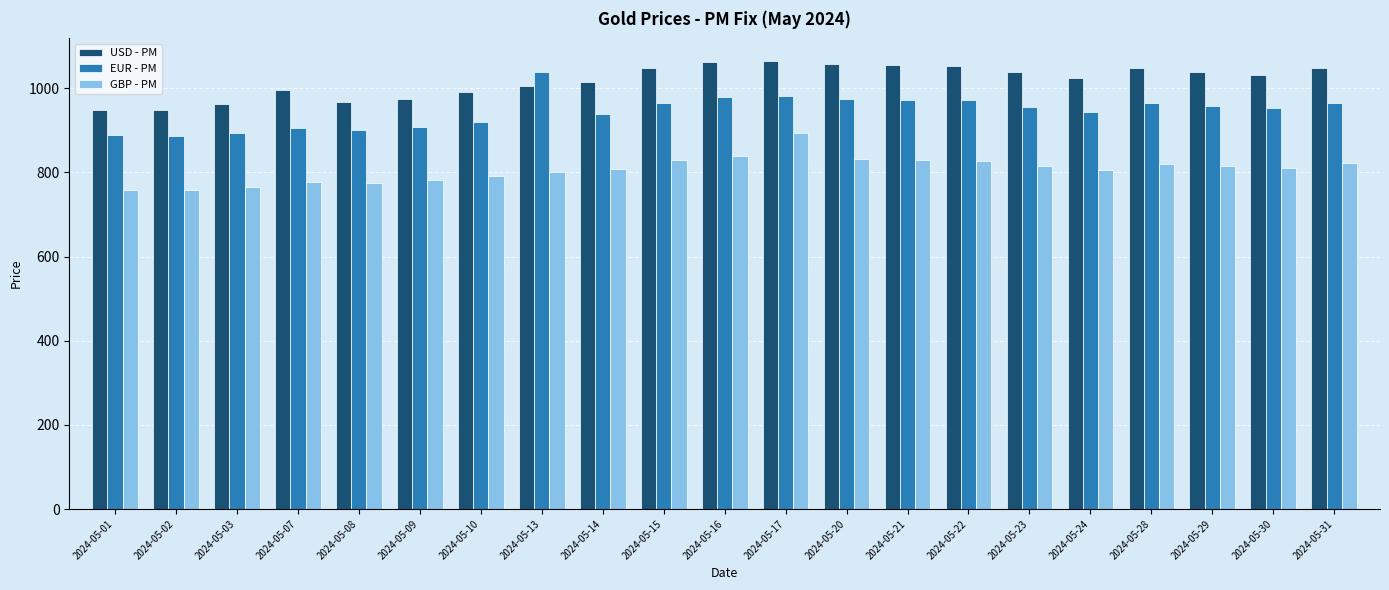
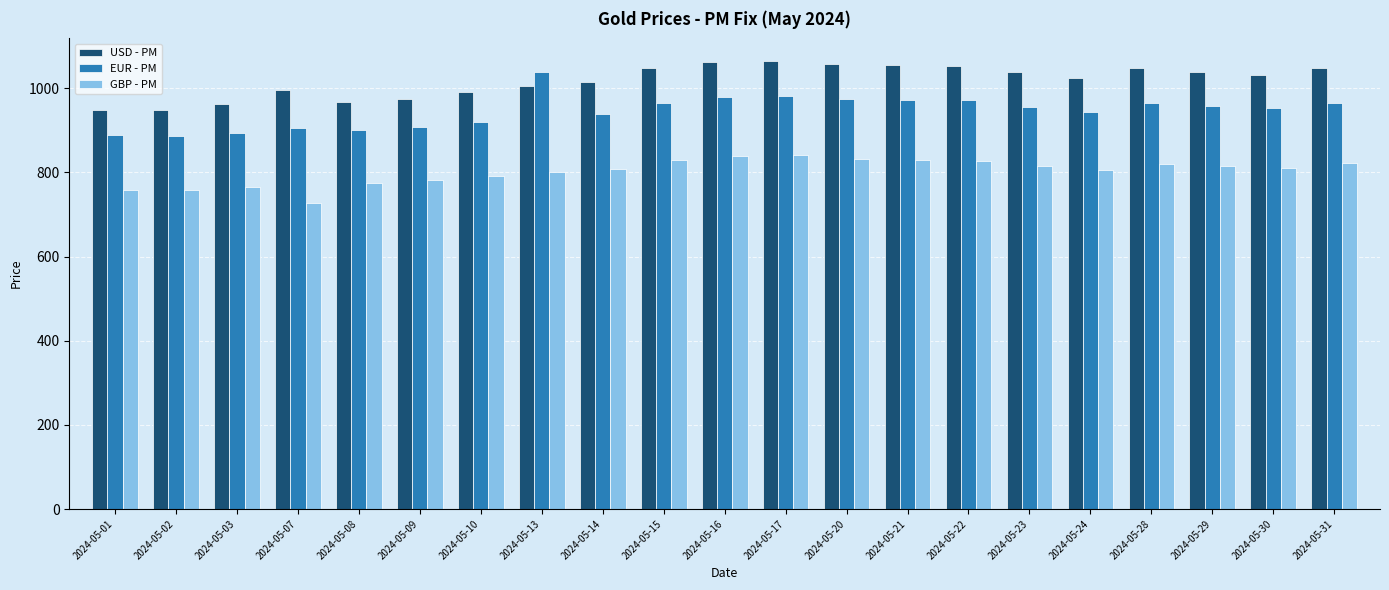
  {
    "USD - PM": {
      "2024-05-01": 950,
      "2024-05-02": 950,
      "2024-05-03": 960,
      "2024-05-07": 1000,
      "2024-05-08": 970,
      "2024-05-09": 980,
      "2024-05-10": 990,
      "2024-05-13": 1010,
      "2024-05-14": 1020,
      "2024-05-15": 1050,
      "2024-05-16": 1060,
      "2024-05-17": 1070,
      "2024-05-20": 1060,
      "2024-05-21": 1050,
      "2024-05-22": 1050,
      "2024-05-23": 1040,
      "2024-05-24": 1030,
      "2024-05-28": 1050,
      "2024-05-29": 1040,
      "2024-05-30": 1030,
      "2024-05-31": 1050
    },
    "EUR - PM": {
      "2024-05-01": 890,
      "2024-05-02": 890,
      "2024-05-03": 890,
      "2024-05-07": 900,
      "2024-05-08": 900,
      "2024-05-09": 910,
      "2024-05-10": 920,
      "2024-05-13": 1040,
      "2024-05-14": 940,
      "2024-05-15": 970,
      "2024-05-16": 980,
      "2024-05-17": 980,
      "2024-05-20": 970,
      "2024-05-21": 970,
      "2024-05-22": 970,
      "2024-05-23": 960,
      "2024-05-24": 940,
      "2024-05-28": 960,
      "2024-05-29": 960,
      "2024-05-30": 950,
      "2024-05-31": 960
    },
    "GBP - PM": {
      "2024-05-01": 760,
      "2024-05-02": 760,
      "2024-05-03": 760,
-     "2024-05-07": 780,
+     "2024-05-07": 730,
      "2024-05-08": 770,
      "2024-05-09": 780,
      "2024-05-10": 790,
      "2024-05-13": 800,
      "2024-05-14": 810,
      "2024-05-15": 830,
      "2024-05-16": 840,
-     "2024-05-17": 890,
+     "2024-05-17": 840,
      "2024-05-20": 830,
      "2024-05-21": 830,
      "2024-05-22": 830,
      "2024-05-23": 820,
      "2024-05-24": 810,
      "2024-05-28": 820,
      "2024-05-29": 820,
      "2024-05-30": 810,
      "2024-05-31": 820
    }
  }
